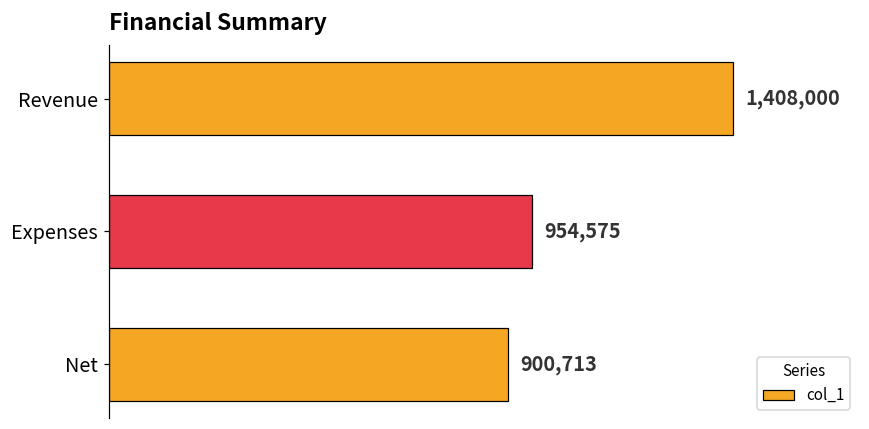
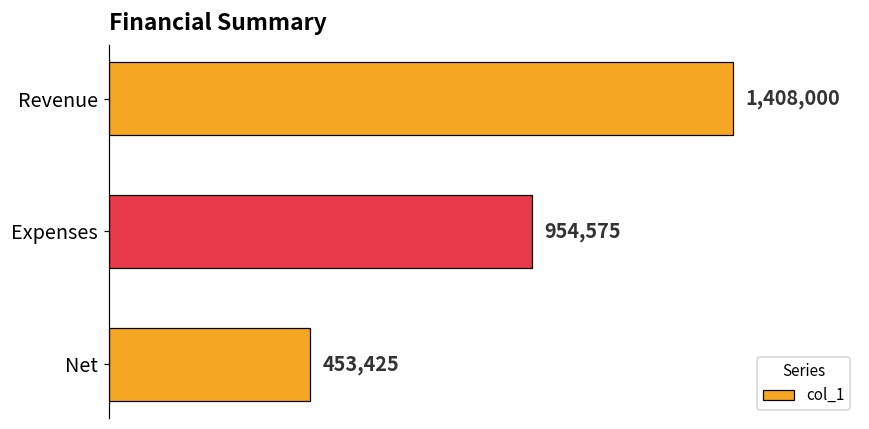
  {
    "Revenue": "1,408,000",
    "Expenses": "954,575",
-   "Net": "900,713"
+   "Net": "453,425"
  }
